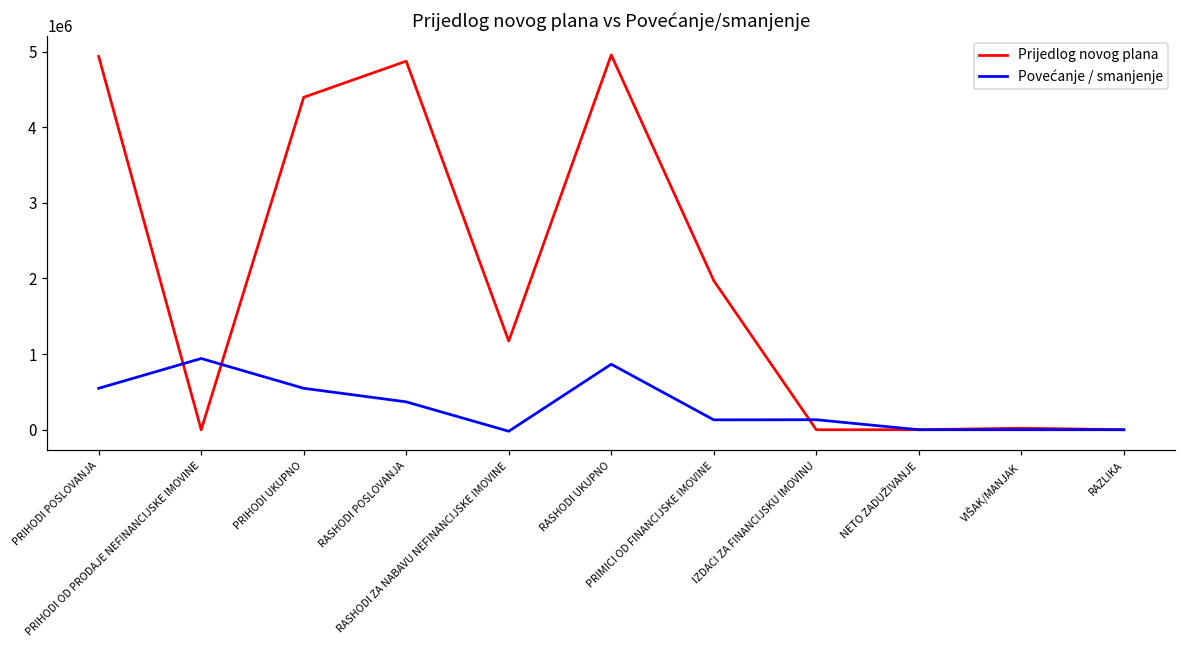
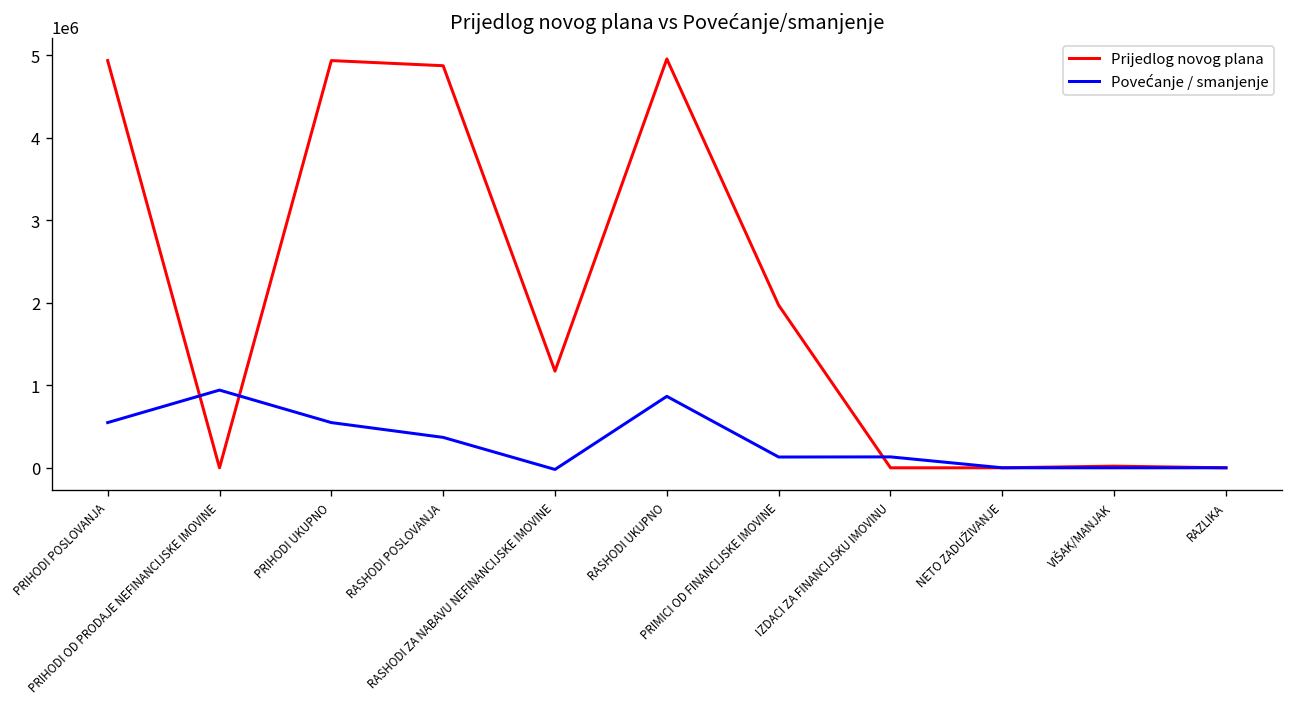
  {
    "Prijedlog novog plana": {
      "PRIHODI POSLOVANJA": 4900000,
      "PRIHODI OD PRODAJE NEFINANCIJSKE IMOVINE": 0,
-     "PRIHODI UKUPNO": 4400000,
+     "PRIHODI UKUPNO": 4900000,
      "RASHODI POSLOVANJA": 4900000,
      "RASHODI ZA NABAVU NEFINANCIJSKE IMOVINE": 1200000,
      "RASHODI UKUPNO": 5000000,
      "PRIMICI OD FINANCIJSKE IMOVINE": 2000000,
      "IZDACI ZA FINANCIJSKU IMOVINU": 0
    },
    "Povećanje / smanjenje": {
      "PRIHODI POSLOVANJA": 500000,
      "PRIHODI OD PRODAJE NEFINANCIJSKE IMOVINE": 900000,
      "PRIHODI UKUPNO": 500000,
      "RASHODI POSLOVANJA": 400000,
      "RASHODI ZA NABAVU NEFINANCIJSKE IMOVINE": 0,
      "RASHODI UKUPNO": 900000,
      "PRIMICI OD FINANCIJSKE IMOVINE": 100000,
      "IZDACI ZA FINANCIJSKU IMOVINU": 100000
    }
  }
